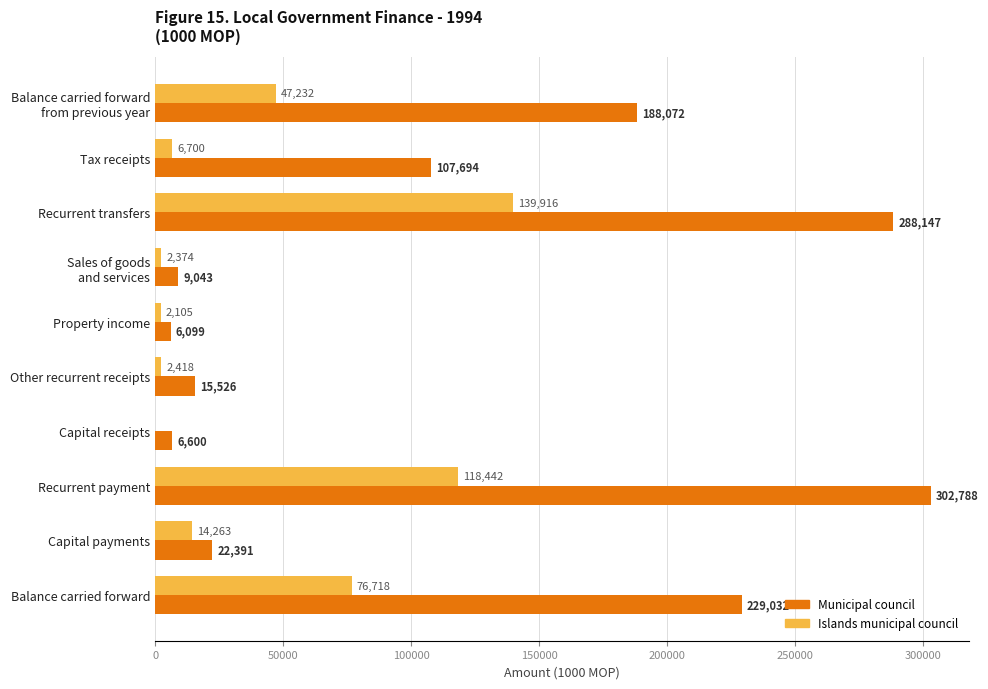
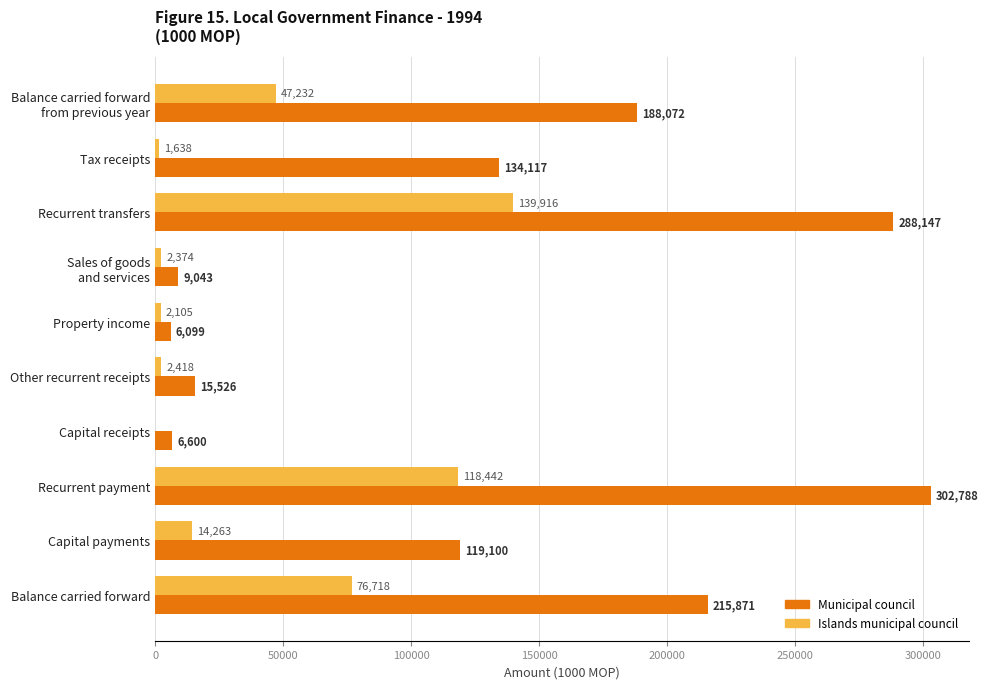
  {
    "Municipal council": {
      "Balance carried forward from previous year": "188,072",
-     "Tax receipts": "107,694",
+     "Tax receipts": "134,117",
      "Recurrent transfers": "288,147",
      "Sales of goods and services": "9,043",
      "Property income": "6,099",
      "Other recurrent receipts": "15,526",
      "Capital receipts": "6,600",
      "Recurrent payment": "302,788",
-     "Capital payments": "22,391",
-     "Balance carried forward": "229,032"
+     "Capital payments": "119,100",
+     "Balance carried forward": "215,871"
    },
    "Islands municipal council": {
      "Balance carried forward from previous year": "47,232",
-     "Tax receipts": "6,700",
+     "Tax receipts": "1,638",
      "Recurrent transfers": "139,916",
      "Sales of goods and services": "2,374",
      "Property income": "2,105",
      "Other recurrent receipts": "2,418",
      "Recurrent payment": "118,442",
      "Capital payments": "14,263",
      "Balance carried forward": "76,718"
    }
  }
